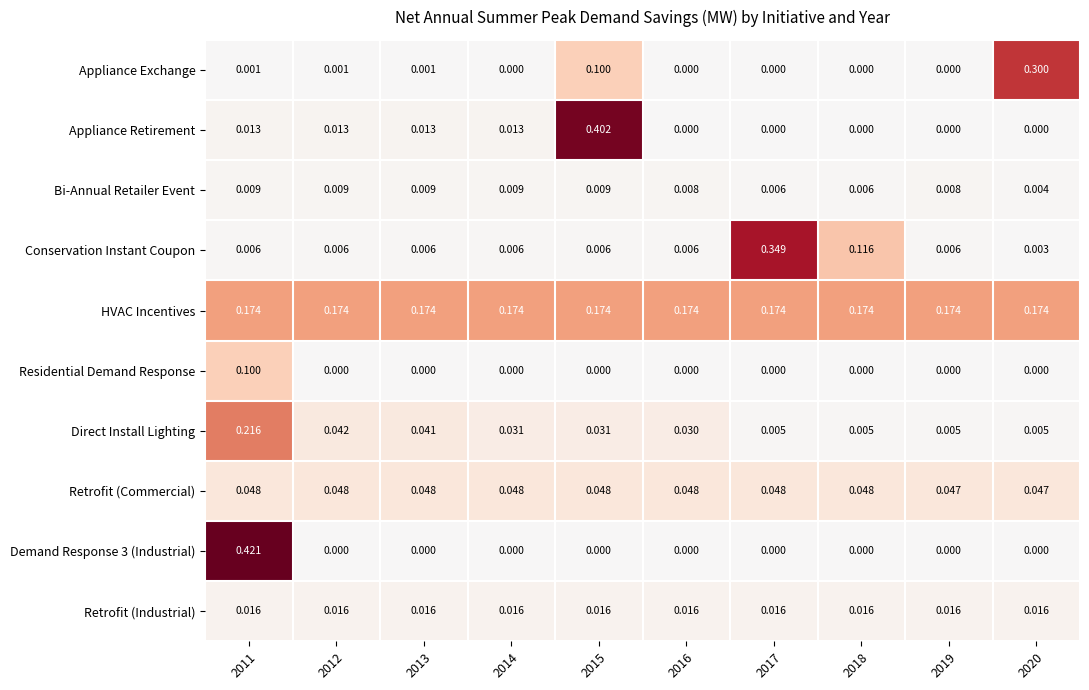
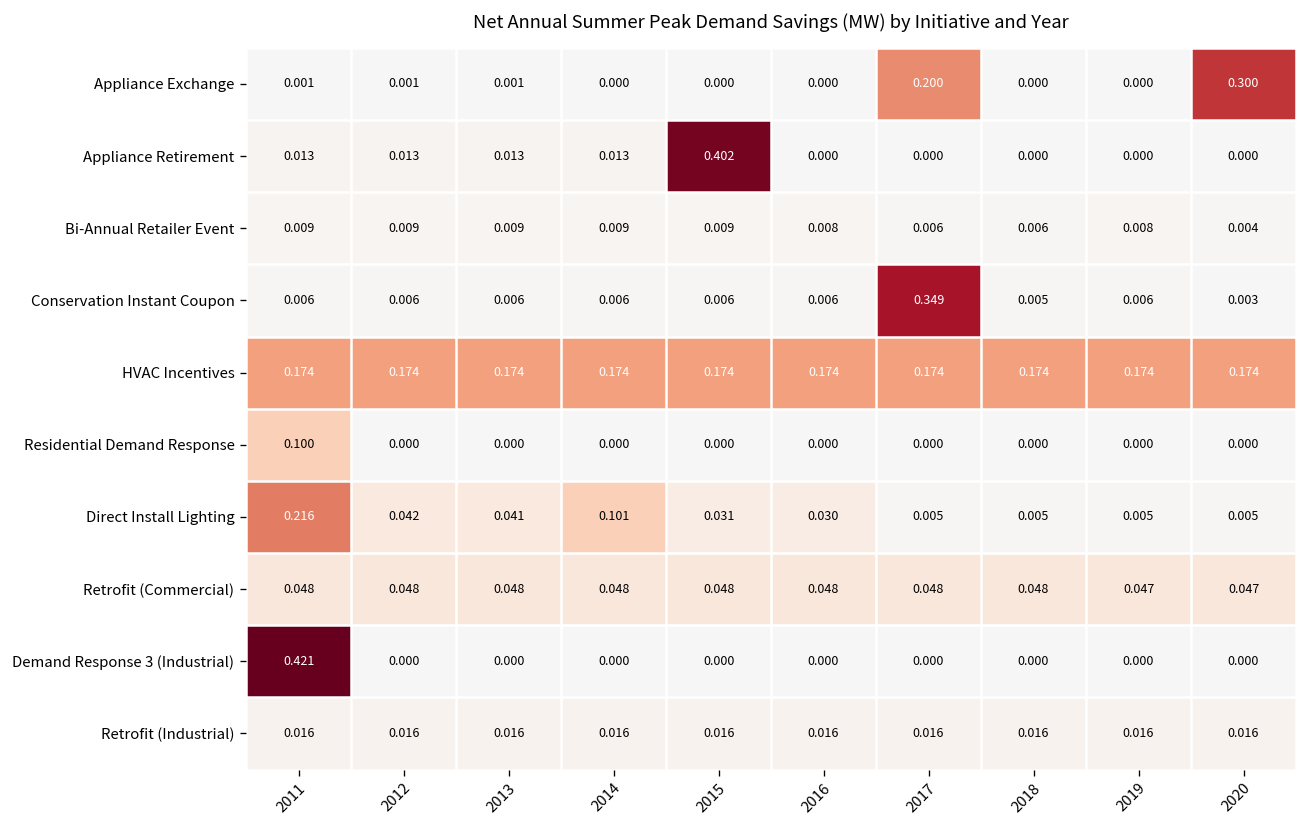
  {
    "Appliance Exchange": {
      "2011": 0.001,
      "2012": 0.001,
      "2013": 0.001,
      "2014": 0.000,
-     "2015": 0.100,
+     "2015": 0.000,
      "2016": 0.000,
-     "2017": 0.000,
+     "2017": 0.200,
      "2018": 0.000,
      "2019": 0.000,
      "2020": 0.300
    },
    "Appliance Retirement": {
      "2011": 0.013,
      "2012": 0.013,
      "2013": 0.013,
      "2014": 0.013,
      "2015": 0.402,
      "2016": 0.000,
      "2017": 0.000,
      "2018": 0.000,
      "2019": 0.000,
      "2020": 0.000
    },
    "Bi-Annual Retailer Event": {
      "2011": 0.009,
      "2012": 0.009,
      "2013": 0.009,
      "2014": 0.009,
      "2015": 0.009,
      "2016": 0.008,
      "2017": 0.006,
      "2018": 0.006,
      "2019": 0.008,
      "2020": 0.004
    },
    "Conservation Instant Coupon": {
      "2011": 0.006,
      "2012": 0.006,
      "2013": 0.006,
      "2014": 0.006,
      "2015": 0.006,
      "2016": 0.006,
      "2017": 0.349,
-     "2018": 0.116,
+     "2018": 0.005,
      "2019": 0.006,
      "2020": 0.003
    },
    "HVAC Incentives": {
      "2011": 0.174,
      "2012": 0.174,
      "2013": 0.174,
      "2014": 0.174,
      "2015": 0.174,
      "2016": 0.174,
      "2017": 0.174,
      "2018": 0.174,
      "2019": 0.174,
      "2020": 0.174
    },
    "Residential Demand Response": {
      "2011": 0.100,
      "2012": 0.000,
      "2013": 0.000,
      "2014": 0.000,
      "2015": 0.000,
      "2016": 0.000,
      "2017": 0.000,
      "2018": 0.000,
      "2019": 0.000,
      "2020": 0.000
    },
    "Direct Install Lighting": {
      "2011": 0.216,
      "2012": 0.042,
      "2013": 0.041,
-     "2014": 0.031,
+     "2014": 0.101,
      "2015": 0.031,
      "2016": 0.030,
      "2017": 0.005,
      "2018": 0.005,
      "2019": 0.005,
      "2020": 0.005
    },
    "Retrofit (Commercial)": {
      "2011": 0.048,
      "2012": 0.048,
      "2013": 0.048,
      "2014": 0.048,
      "2015": 0.048,
      "2016": 0.048,
      "2017": 0.048,
      "2018": 0.048,
      "2019": 0.047,
      "2020": 0.047
    },
    "Demand Response 3 (Industrial)": {
      "2011": 0.421,
      "2012": 0.000,
      "2013": 0.000,
      "2014": 0.000,
      "2015": 0.000,
      "2016": 0.000,
      "2017": 0.000,
      "2018": 0.000,
      "2019": 0.000,
      "2020": 0.000
    },
    "Retrofit (Industrial)": {
      "2011": 0.016,
      "2012": 0.016,
      "2013": 0.016,
      "2014": 0.016,
      "2015": 0.016,
      "2016": 0.016,
      "2017": 0.016,
      "2018": 0.016,
      "2019": 0.016,
      "2020": 0.016
    }
  }
